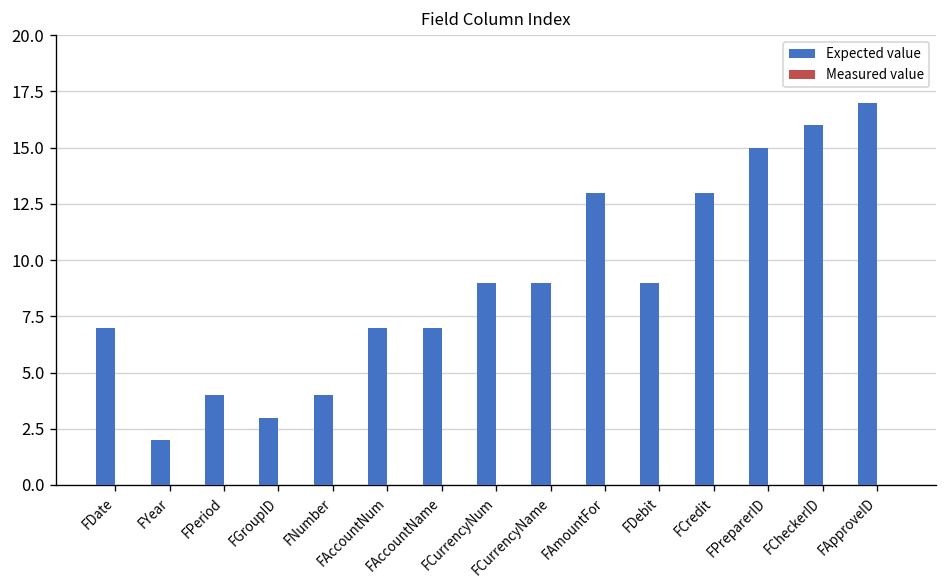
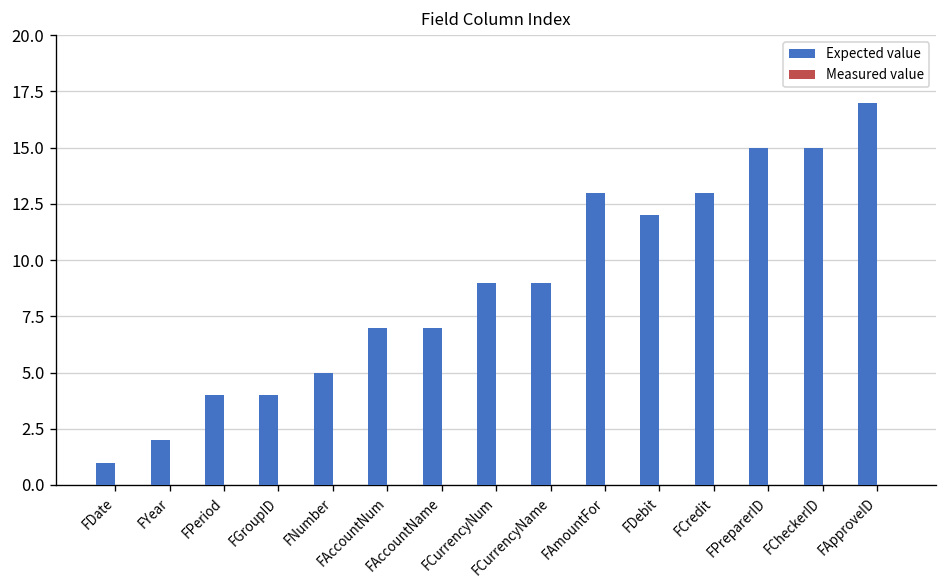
  {
    "Expected value": {
-     "FDate": 7,
+     "FDate": 1,
      "FYear": 2,
      "FPeriod": 4,
-     "FGroupID": 3,
-     "FNumber": 4,
+     "FGroupID": 4,
+     "FNumber": 5,
      "FAccountNum": 7,
      "FAccountName": 7,
      "FCurrencyNum": 9,
      "FCurrencyName": 9,
      "FAmountFor": 13,
-     "FDebit": 9,
+     "FDebit": 12,
      "FCredit": 13,
      "FPreparerID": 15,
-     "FCheckerID": 16,
+     "FCheckerID": 15,
      "FApproveID": 17
    },
    "Measured value": {
      "FDate": 0,
      "FYear": 0,
      "FPeriod": 0,
      "FGroupID": 0,
      "FNumber": 0,
      "FAccountNum": 0,
      "FAccountName": 0,
      "FCurrencyNum": 0,
      "FCurrencyName": 0,
      "FAmountFor": 0,
      "FDebit": 0,
      "FCredit": 0,
      "FPreparerID": 0,
      "FCheckerID": 0,
      "FApproveID": 0
    }
  }
